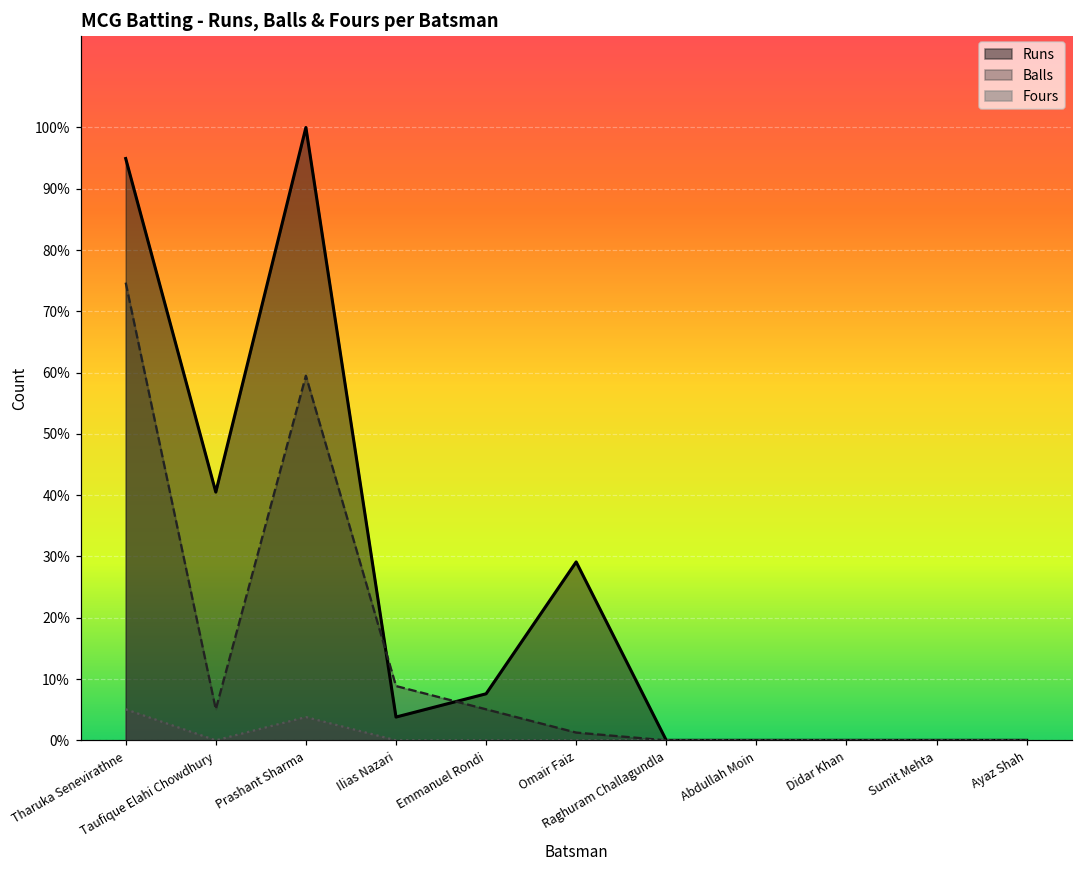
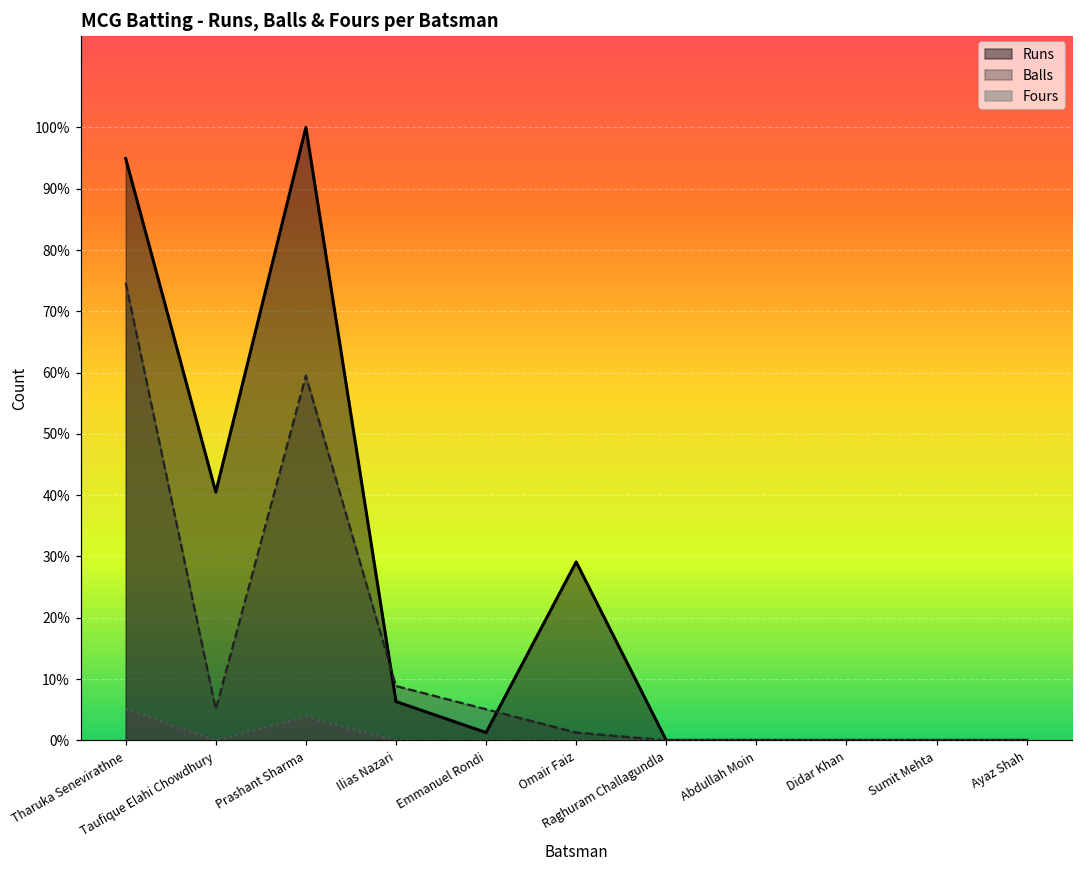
  {
    "Runs": {
      "Tharuka Senevirathne": "95%",
      "Taufique Elahi Chowdhury": "41%",
      "Prashant Sharma": "100%",
-     "Ilias Nazari": "4%",
-     "Emmanuel Rondi": "8%",
+     "Ilias Nazari": "6%",
+     "Emmanuel Rondi": "1%",
      "Omair Faiz": "29%"
    }
  }
